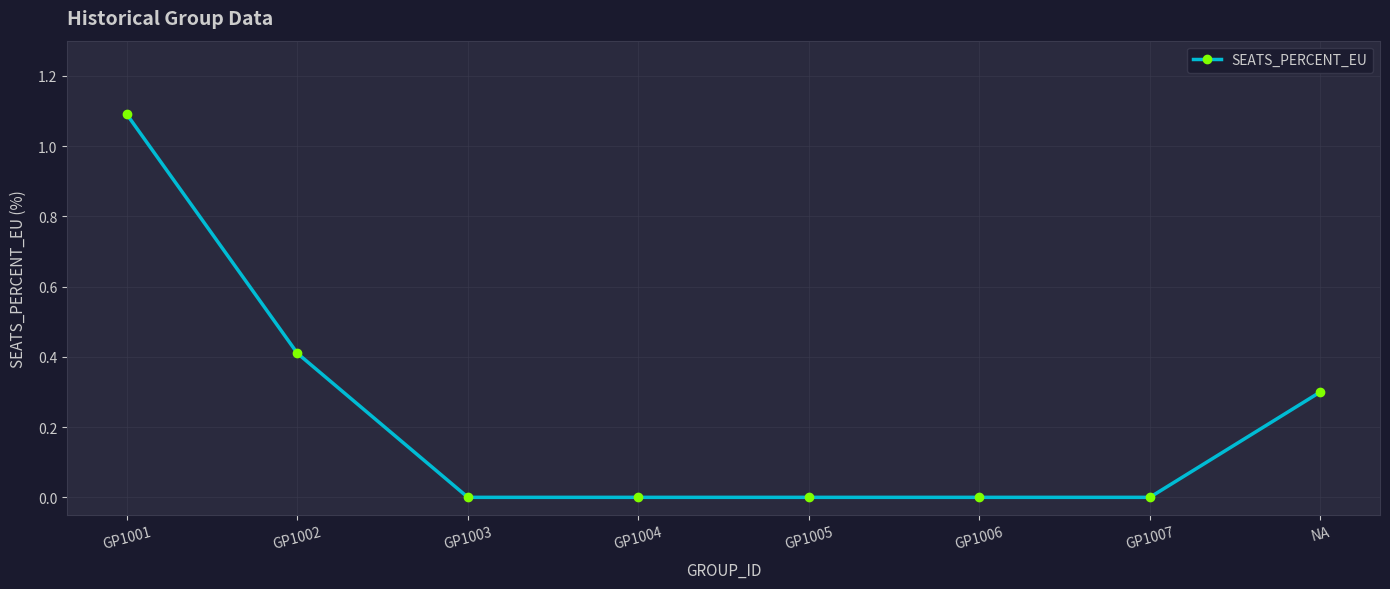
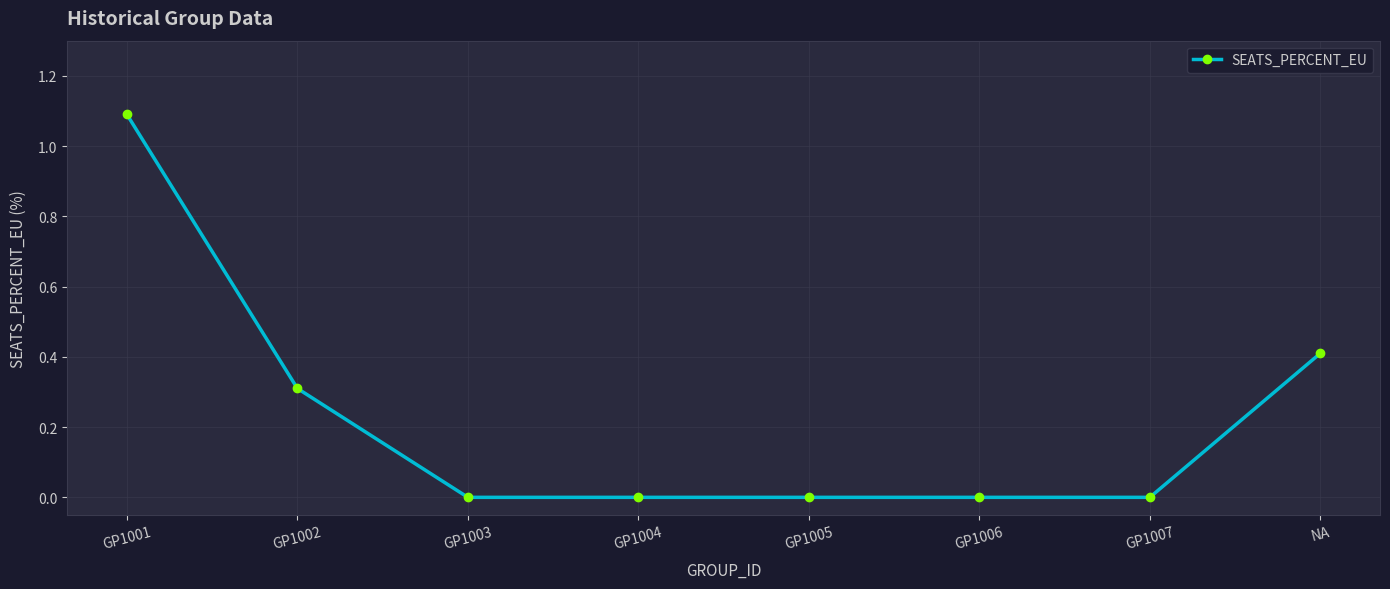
  {
    "GP1001": 1.09,
-   "GP1002": 0.41,
+   "GP1002": 0.31,
    "GP1003": 0.00,
    "GP1004": 0.00,
    "GP1005": 0.00,
    "GP1006": 0.00,
    "GP1007": 0.00,
-   "NA": 0.30
+   "NA": 0.41
  }
